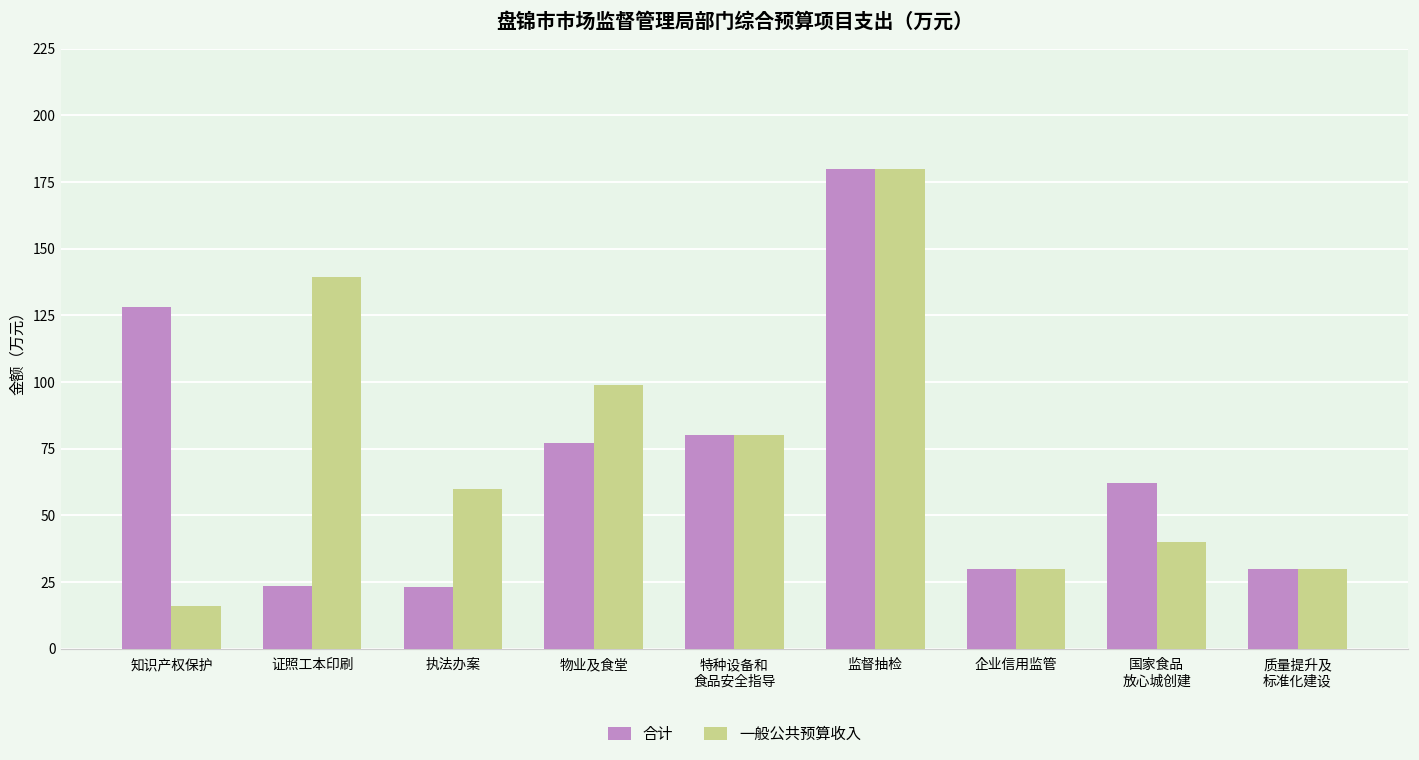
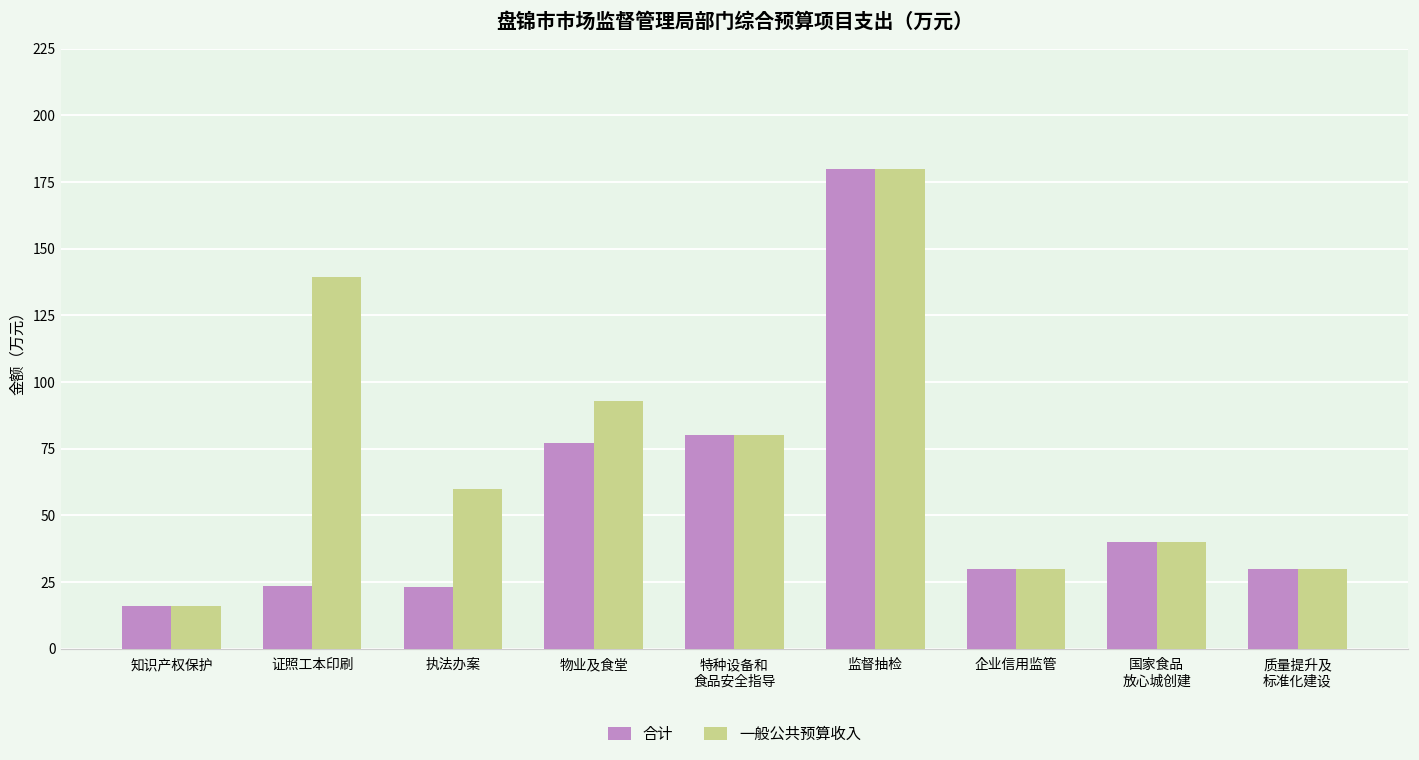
  {
    "合计": {
-     "知识产权保护": 128,
+     "知识产权保护": 16,
      "证照工本印刷": 23,
      "执法办案": 23,
      "物业及食堂": 77,
      "特种设备和 食品安全指导": 80,
      "监督抽检": 180,
      "企业信用监管": 30,
-     "国家食品 放心城创建": 62,
+     "国家食品 放心城创建": 40,
      "质量提升及 标准化建设": 30
    },
    "一般公共预算收入": {
      "知识产权保护": 16,
      "证照工本印刷": 139,
      "执法办案": 60,
-     "物业及食堂": 99,
+     "物业及食堂": 93,
      "特种设备和 食品安全指导": 80,
      "监督抽检": 180,
      "企业信用监管": 30,
      "国家食品 放心城创建": 40,
      "质量提升及 标准化建设": 30
    }
  }
